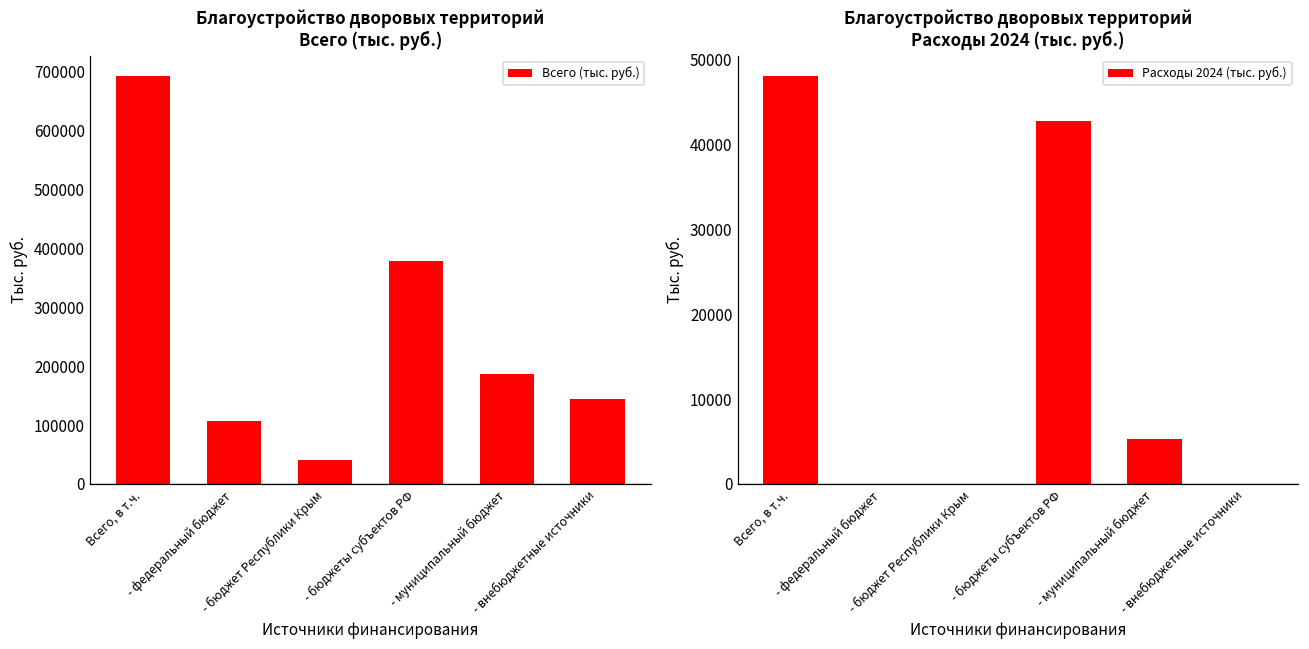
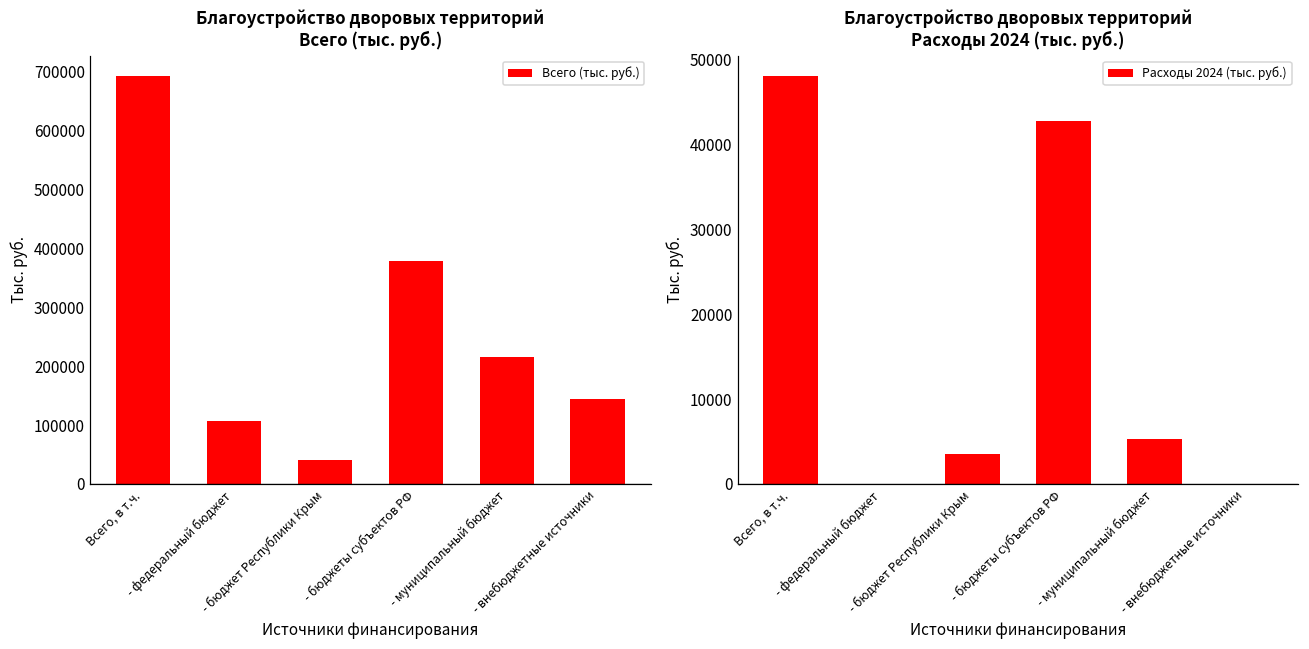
  {
    "Благоустройство дворовых территорий Всего (тыс. руб.)": {
      "Всего, в т.ч.": 690000,
      "- федеральный бюджет": 110000,
      "- бюджет Республики Крым": 40000,
      "- бюджеты субъектов РФ": 380000,
-     "- муниципальный бюджет": 190000,
+     "- муниципальный бюджет": 220000,
      "- внебюджетные источники": 140000
    },
    "Благоустройство дворовых территорий Расходы 2024 (тыс. руб.)": {
      "Всего, в т.ч.": 48000,
      "- федеральный бюджет": 0,
-     "- бюджет Республики Крым": 0,
+     "- бюджет Республики Крым": 4000,
      "- бюджеты субъектов РФ": 43000,
      "- муниципальный бюджет": 5000,
      "- внебюджетные источники": 0
    }
  }
